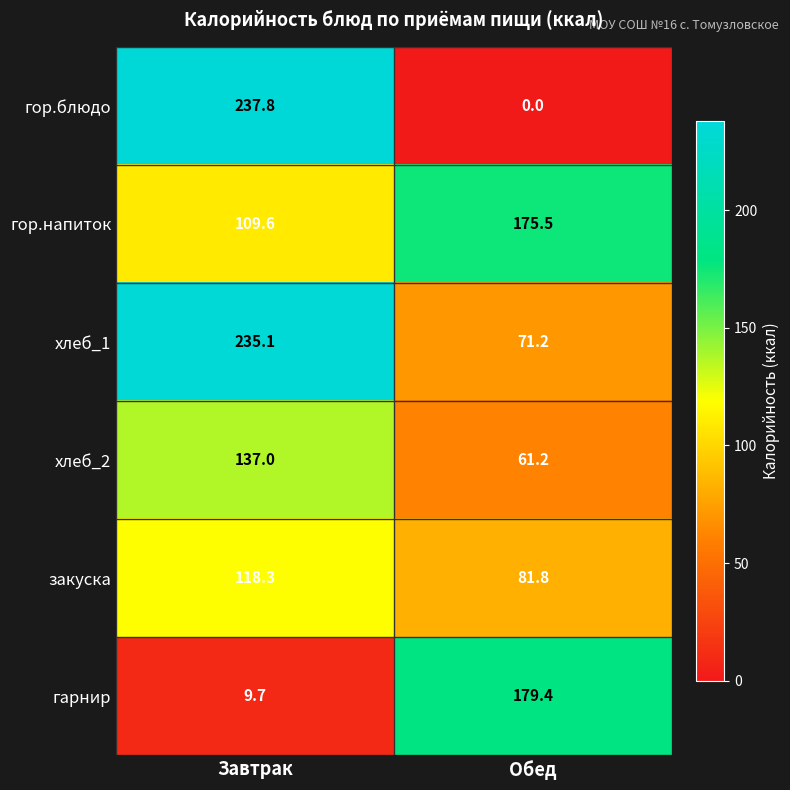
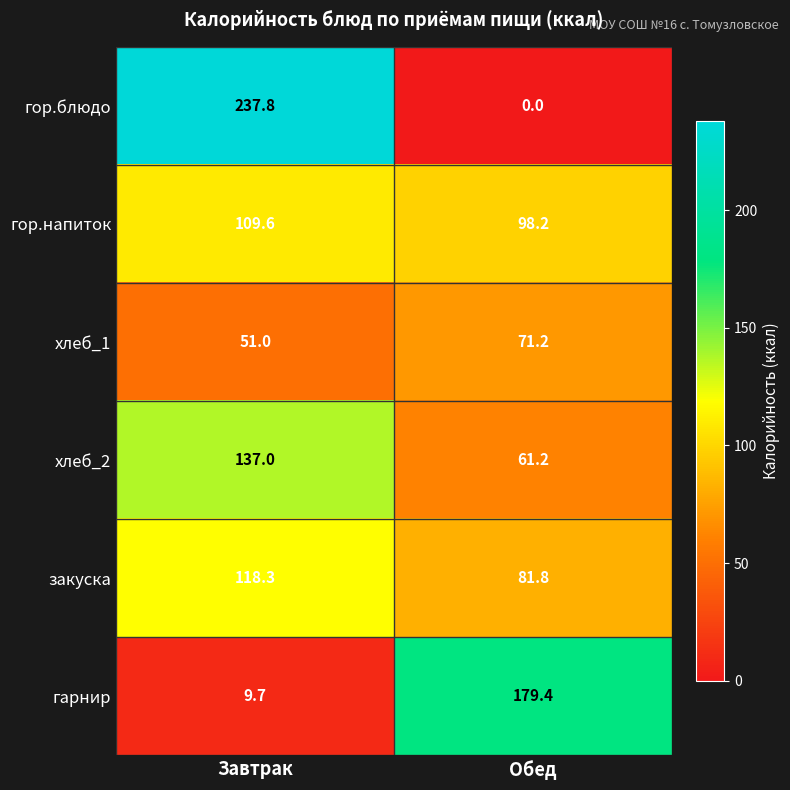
  {
    "гор.блюдо": {
      "Завтрак": 237.8,
      "Обед": 0.0
    },
    "гор.напиток": {
      "Завтрак": 109.6,
-     "Обед": 175.5
+     "Обед": 98.2
    },
    "хлеб_1": {
-     "Завтрак": 235.1,
+     "Завтрак": 51.0,
      "Обед": 71.2
    },
    "хлеб_2": {
      "Завтрак": 137.0,
      "Обед": 61.2
    },
    "закуска": {
      "Завтрак": 118.3,
      "Обед": 81.8
    },
    "гарнир": {
      "Завтрак": 9.7,
      "Обед": 179.4
    }
  }
